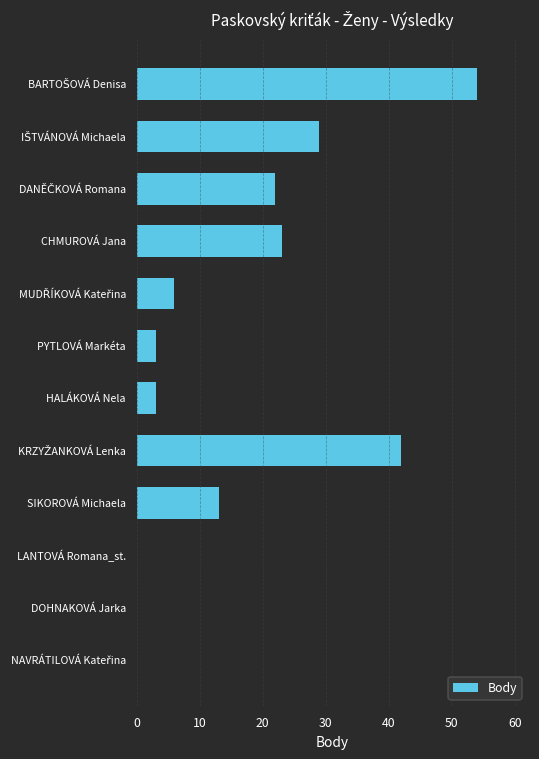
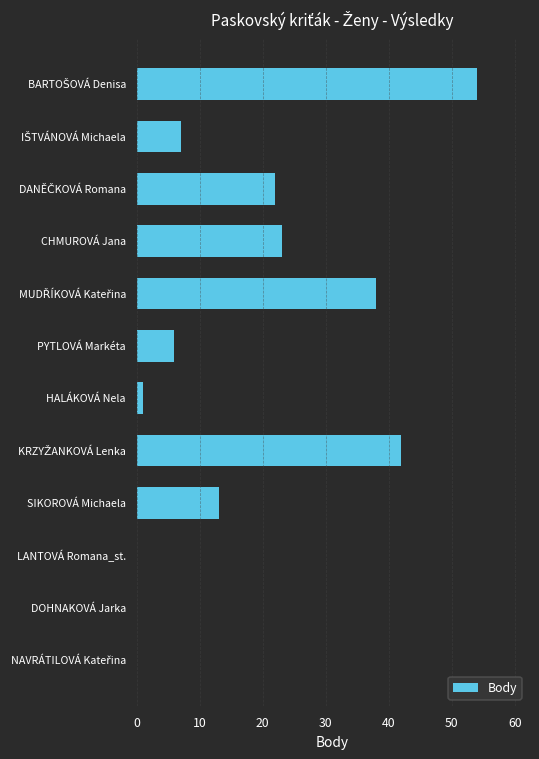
  {
    "BARTOŠOVÁ Denisa": 54,
-   "IŠTVÁNOVÁ Michaela": 29,
+   "IŠTVÁNOVÁ Michaela": 7,
    "DANĚČKOVÁ Romana": 22,
    "CHMUROVÁ Jana": 23,
-   "MUDŘÍKOVÁ Kateřina": 6,
-   "PYTLOVÁ Markéta": 3,
-   "HALÁKOVÁ Nela": 3,
+   "MUDŘÍKOVÁ Kateřina": 38,
+   "PYTLOVÁ Markéta": 6,
+   "HALÁKOVÁ Nela": 1,
    "KRZYŽANKOVÁ Lenka": 42,
    "SIKOROVÁ Michaela": 13,
    "LANTOVÁ Romana_st.": 0,
    "DOHNAKOVÁ Jarka": 0,
    "NAVRÁTILOVÁ Kateřina": 0
  }
